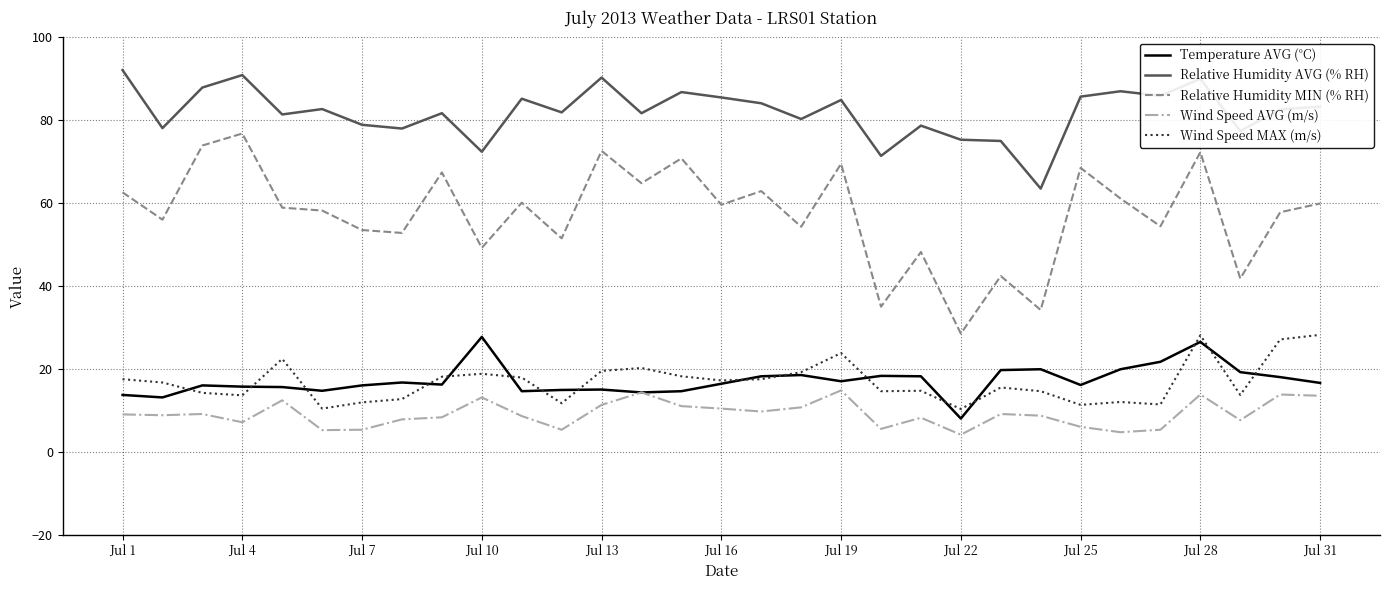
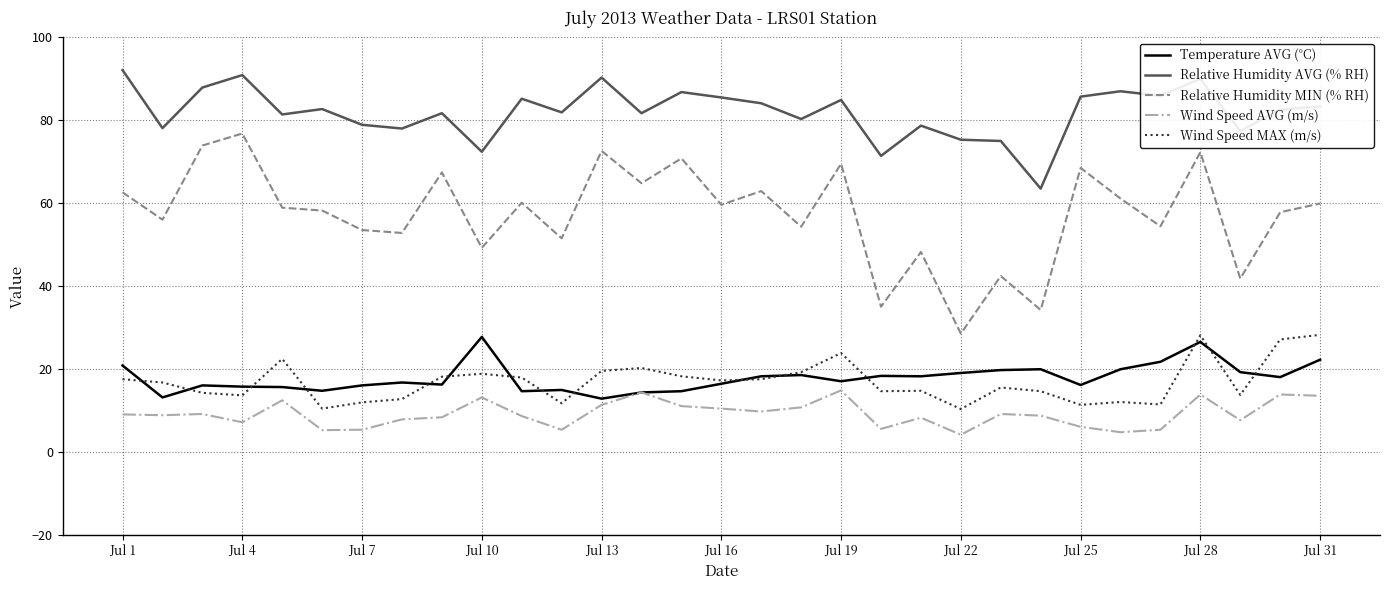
  {
    "Temperature AVG (°C)": {
-     "Jul 1": 14,
+     "Jul 1": 21,
      "Jul 4": 16,
      "Jul 7": 16,
      "Jul 10": 28,
-     "Jul 13": 15,
+     "Jul 13": 13,
      "Jul 16": 16,
      "Jul 19": 17,
-     "Jul 22": 8,
+     "Jul 22": 19,
      "Jul 25": 16,
      "Jul 28": 27,
-     "Jul 31": 17
+     "Jul 31": 22
    }
  }
